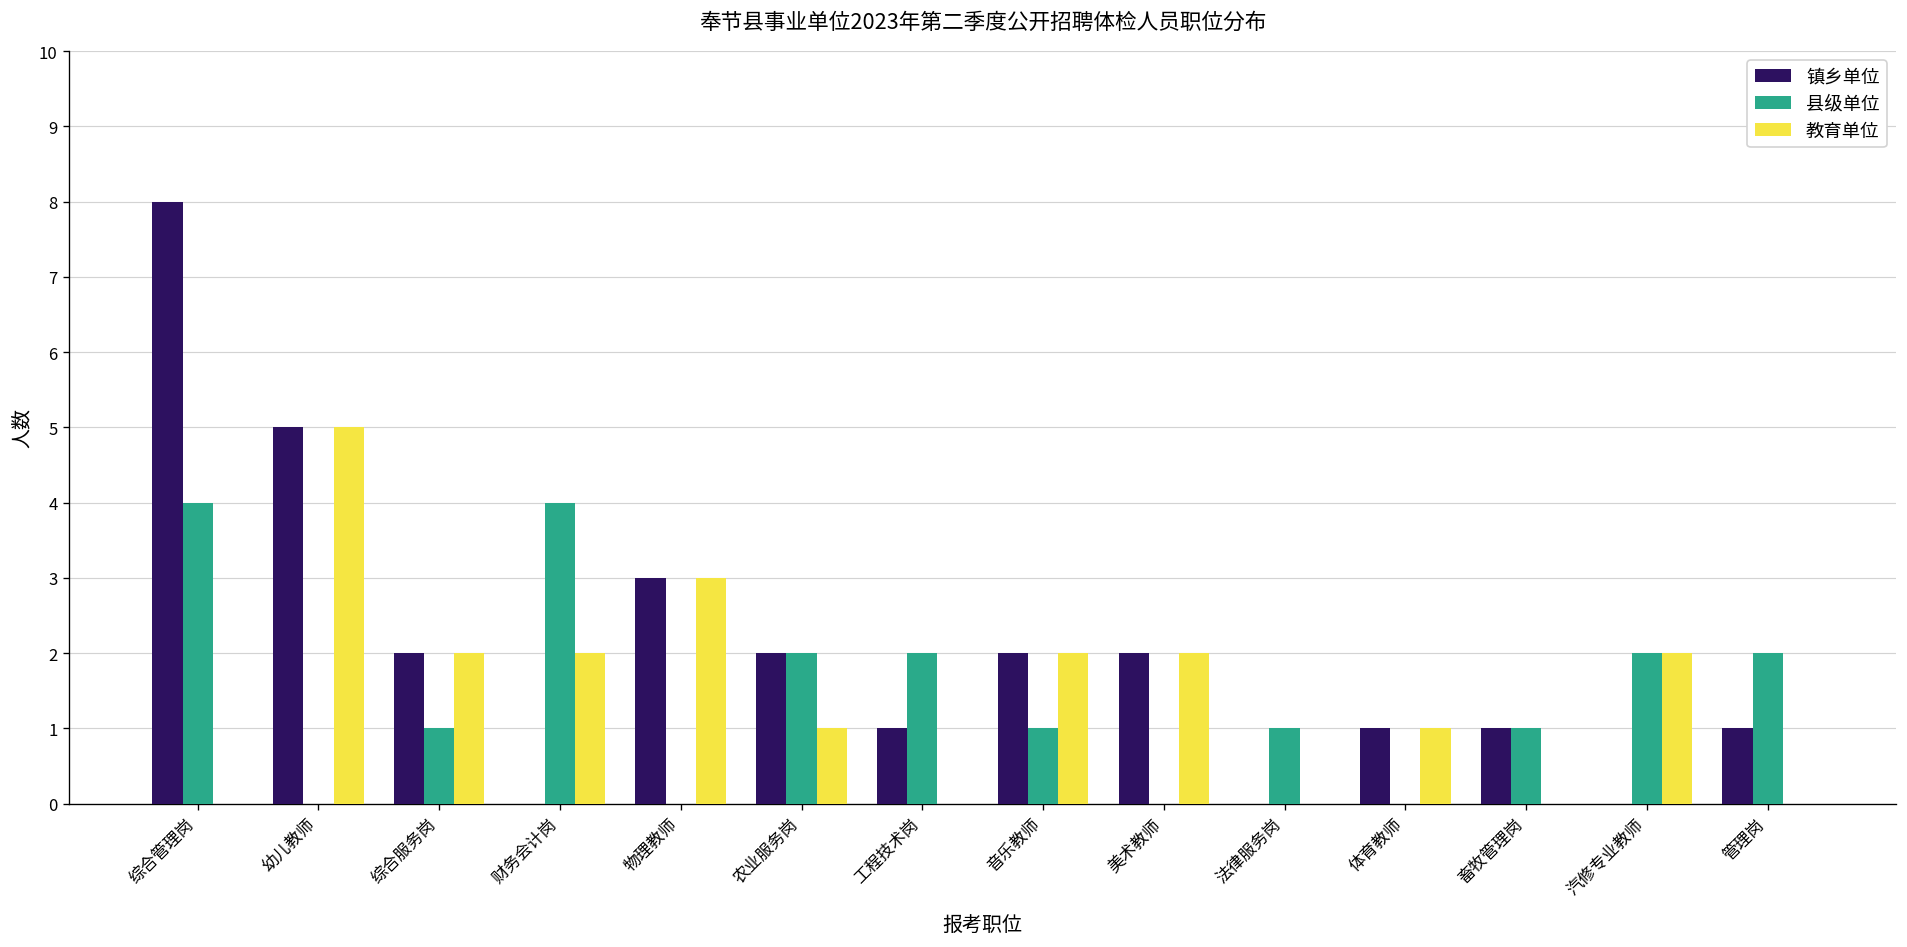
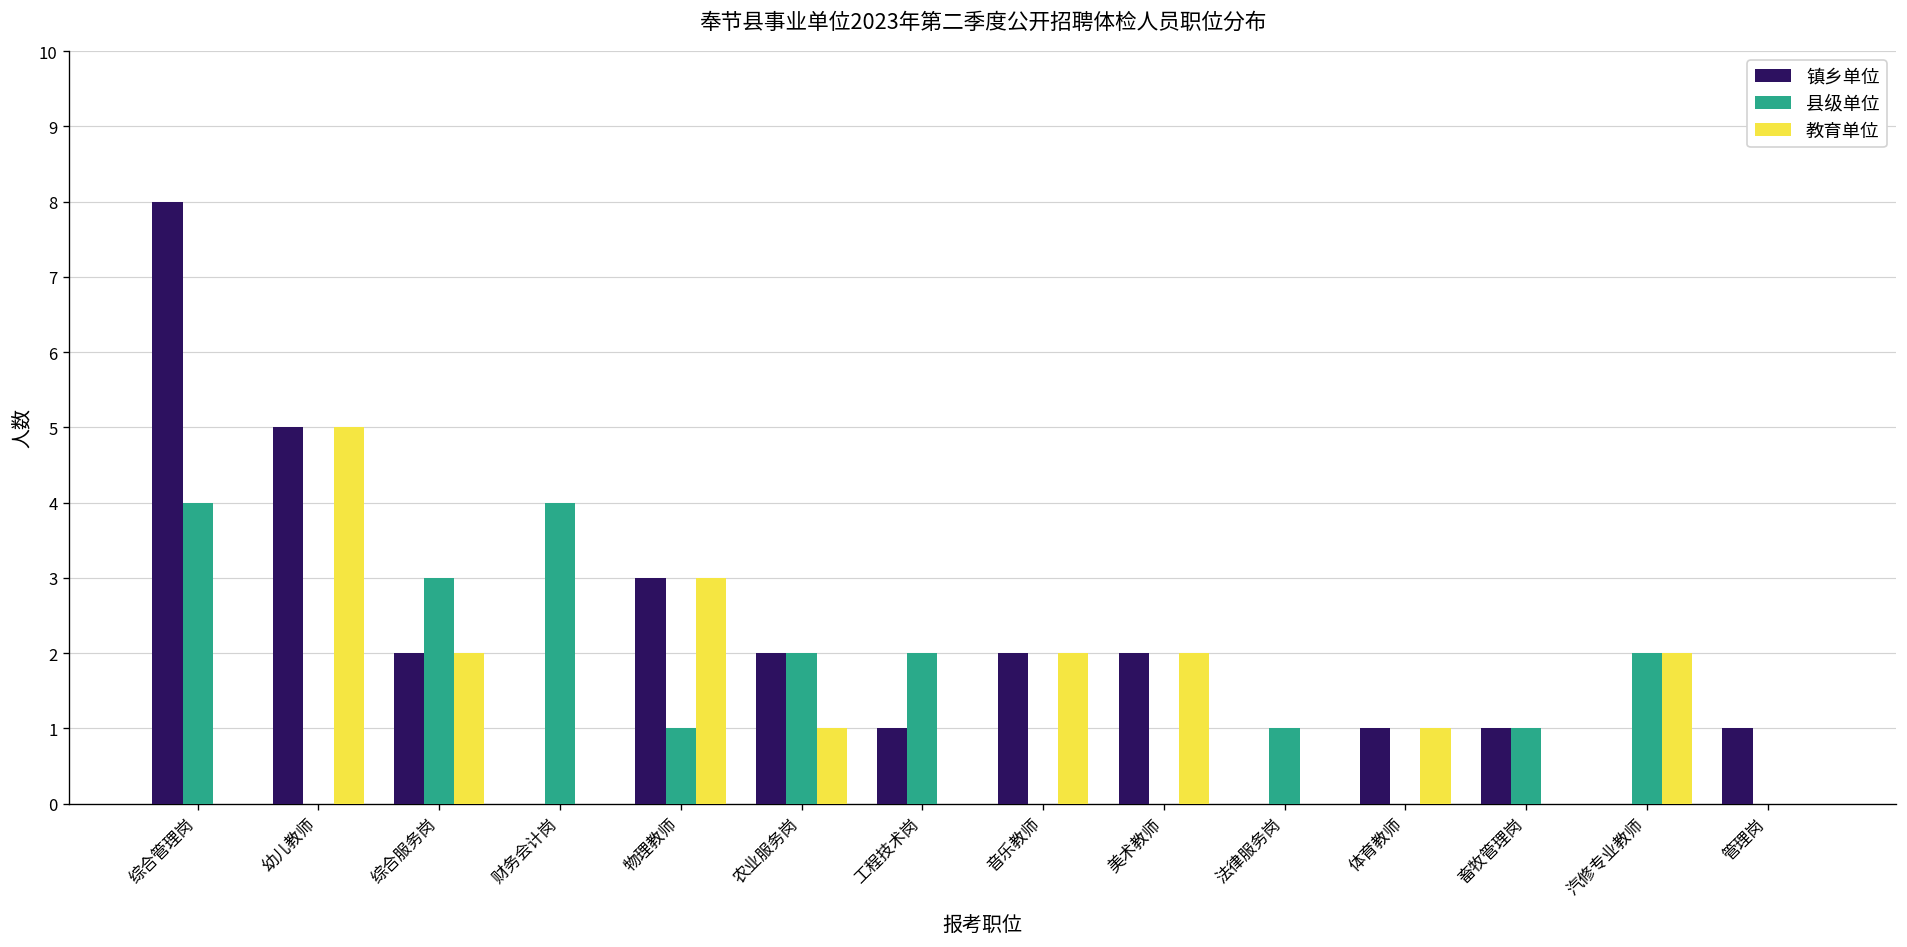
  {
    "镇乡单位": {
      "综合管理岗": 8,
      "幼儿教师": 5,
      "综合服务岗": 2,
      "财务会计岗": 0,
      "物理教师": 3,
      "农业服务岗": 2,
      "工程技术岗": 1,
      "音乐教师": 2,
      "美术教师": 2,
      "法律服务岗": 0,
      "体育教师": 1,
      "畜牧管理岗": 1,
      "汽修专业教师": 0,
      "管理岗": 1
    },
    "县级单位": {
      "综合管理岗": 4,
      "幼儿教师": 0,
-     "综合服务岗": 1,
+     "综合服务岗": 3,
      "财务会计岗": 4,
-     "物理教师": 0,
+     "物理教师": 1,
      "农业服务岗": 2,
      "工程技术岗": 2,
-     "音乐教师": 1,
+     "音乐教师": 0,
      "美术教师": 0,
      "法律服务岗": 1,
      "体育教师": 0,
      "畜牧管理岗": 1,
      "汽修专业教师": 2,
-     "管理岗": 2
+     "管理岗": 0
    },
    "教育单位": {
      "综合管理岗": 0,
      "幼儿教师": 5,
      "综合服务岗": 2,
-     "财务会计岗": 2,
+     "财务会计岗": 0,
      "物理教师": 3,
      "农业服务岗": 1,
      "工程技术岗": 0,
      "音乐教师": 2,
      "美术教师": 2,
      "法律服务岗": 0,
      "体育教师": 1,
      "畜牧管理岗": 0,
      "汽修专业教师": 2,
      "管理岗": 0
    }
  }
